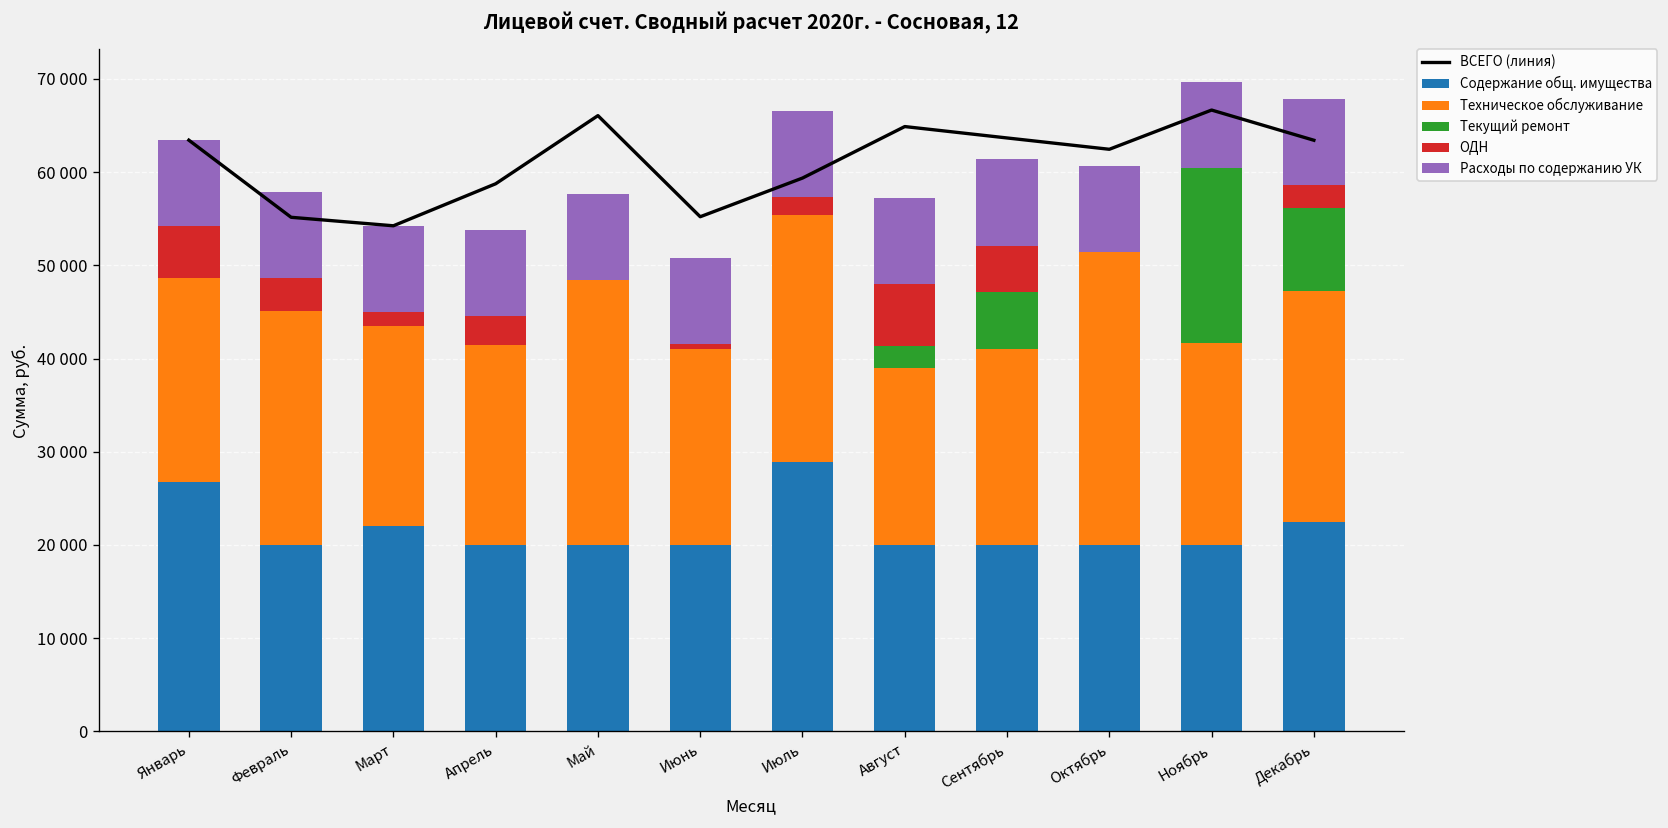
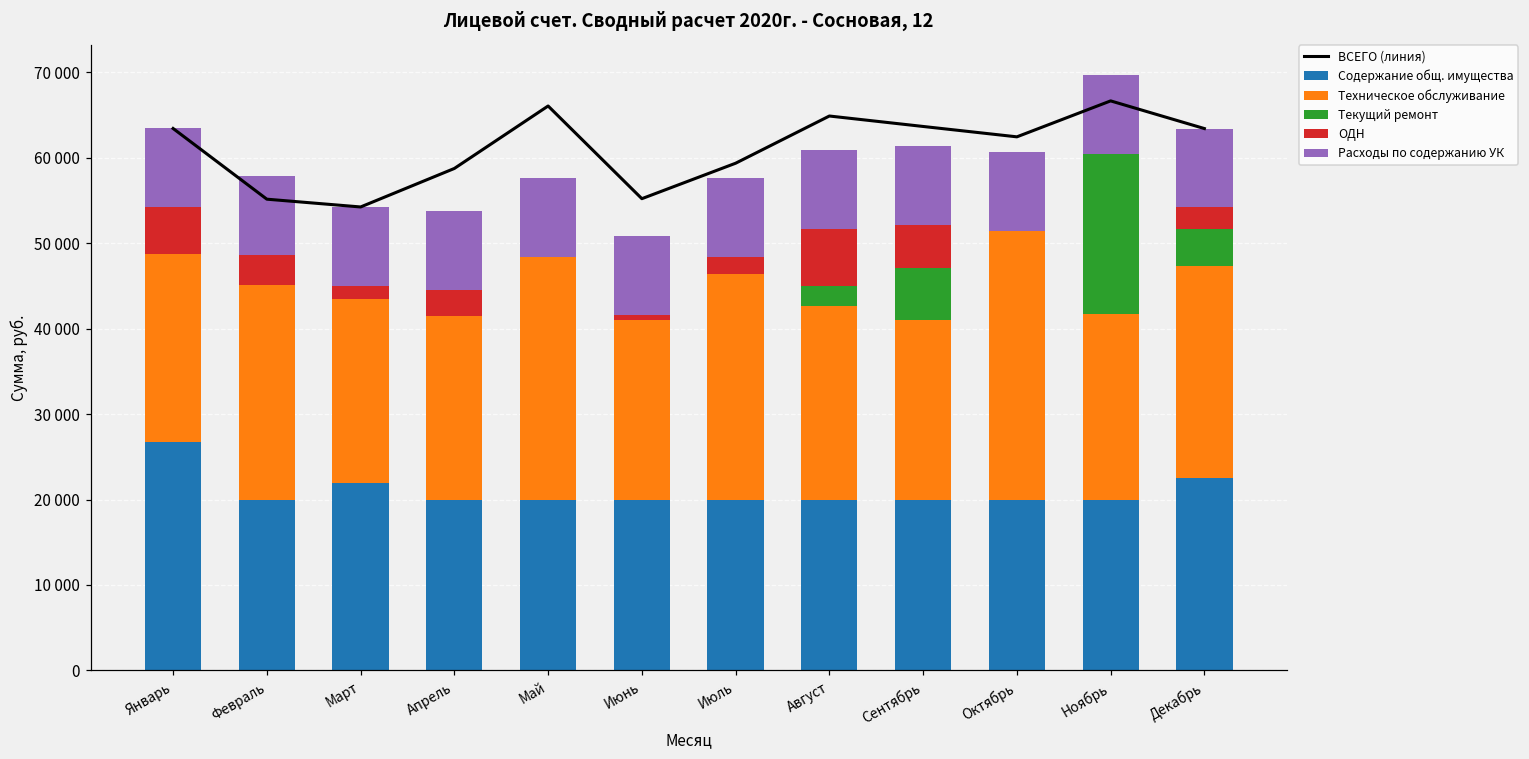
  {
    "ВСЕГО (линия)": {
      "Январь": 63000,
      "Февраль": 55000,
      "Март": 54000,
      "Апрель": 59000,
      "Май": 66000,
      "Июнь": 55000,
      "Июль": 59000,
      "Август": 65000,
      "Сентябрь": 64000,
      "Октябрь": 62000,
      "Ноябрь": 67000,
      "Декабрь": 63000
    },
    "Содержание общ. имущества": {
      "Январь": 27000,
      "Февраль": 20000,
      "Март": 22000,
      "Апрель": 20000,
      "Май": 20000,
      "Июнь": 20000,
-     "Июль": 29000,
+     "Июль": 20000,
      "Август": 20000,
      "Сентябрь": 20000,
      "Октябрь": 20000,
      "Ноябрь": 20000,
      "Декабрь": 22000
    },
    "Техническое обслуживание": {
      "Январь": 22000,
      "Февраль": 25000,
      "Март": 21000,
      "Апрель": 21000,
      "Май": 28000,
      "Июнь": 21000,
      "Июль": 26000,
-     "Август": 19000,
+     "Август": 23000,
      "Сентябрь": 21000,
      "Октябрь": 31000,
      "Ноябрь": 22000,
      "Декабрь": 25000
    },
    "Текущий ремонт": {
      "Январь": 0,
      "Февраль": 0,
      "Март": 0,
      "Апрель": 0,
      "Май": 0,
      "Июнь": 0,
      "Июль": 0,
      "Август": 2000,
      "Сентябрь": 6000,
      "Октябрь": 0,
      "Ноябрь": 19000,
-     "Декабрь": 9000
+     "Декабрь": 4000
    },
    "ОДН": {
      "Январь": 5000,
      "Февраль": 4000,
      "Март": 2000,
      "Апрель": 3000,
      "Май": 0,
      "Июнь": 1000,
      "Июль": 2000,
      "Август": 7000,
      "Сентябрь": 5000,
      "Октябрь": 0,
      "Ноябрь": 0,
      "Декабрь": 3000
    },
    "Расходы по содержанию УК": {
      "Январь": 9000,
      "Февраль": 9000,
      "Март": 9000,
      "Апрель": 9000,
      "Май": 9000,
      "Июнь": 9000,
      "Июль": 9000,
      "Август": 9000,
      "Сентябрь": 9000,
      "Октябрь": 9000,
      "Ноябрь": 9000,
      "Декабрь": 9000
    }
  }
